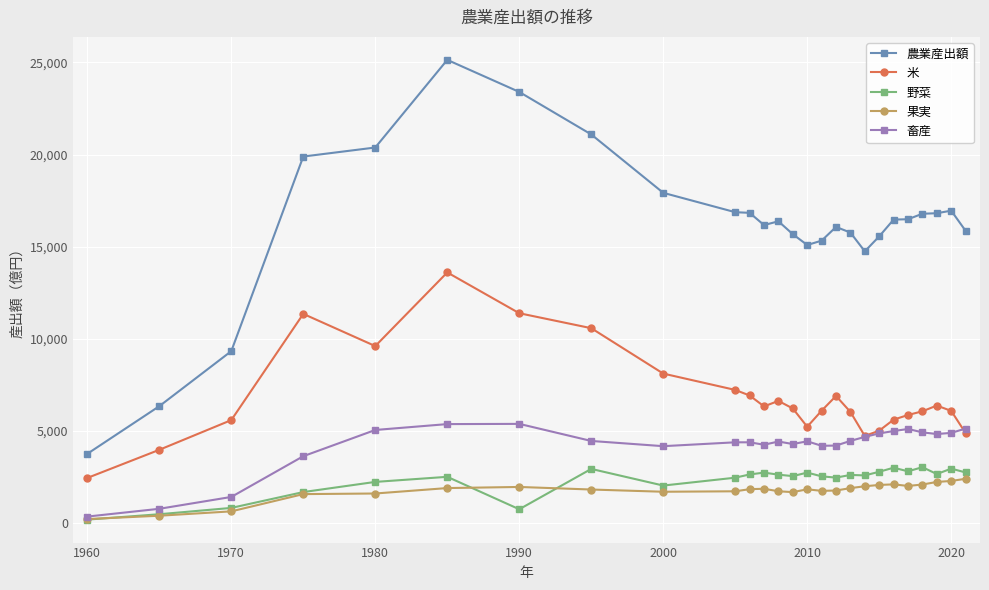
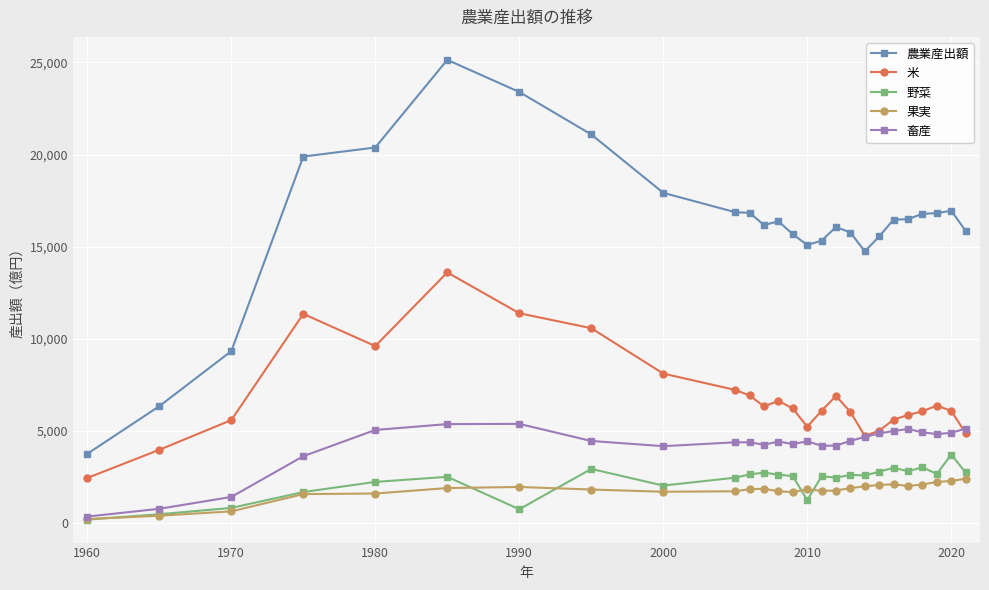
  {
    "野菜": {
      "1970": "800",
      "1980": "2,200",
      "1990": "800",
      "2000": "2,000",
-     "2010": "2,700",
-     "2020": "3,000"
+     "2010": "1,200",
+     "2020": "3,700"
    }
  }
